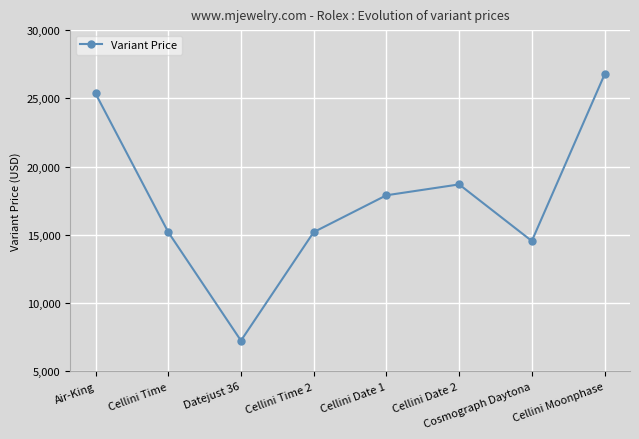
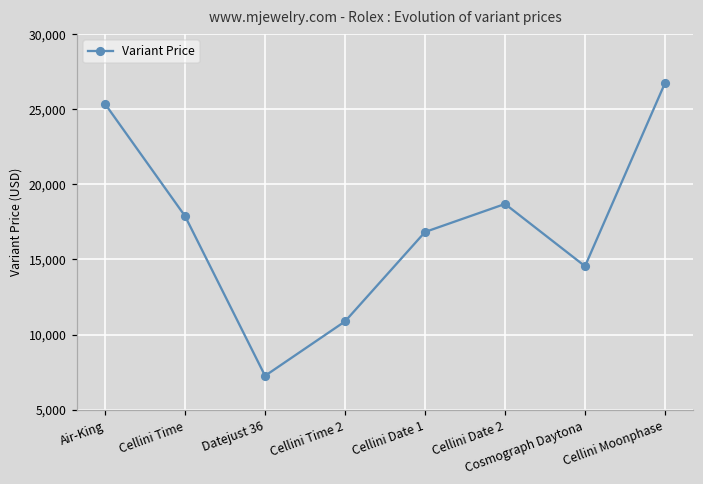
  {
    "Air-King": "25,400",
-   "Cellini Time": "15,200",
+   "Cellini Time": "17,900",
    "Datejust 36": "7,300",
-   "Cellini Time 2": "15,200",
-   "Cellini Date 1": "17,900",
+   "Cellini Time 2": "10,900",
+   "Cellini Date 1": "16,800",
    "Cellini Date 2": "18,700",
    "Cosmograph Daytona": "14,600",
    "Cellini Moonphase": "26,800"
  }
